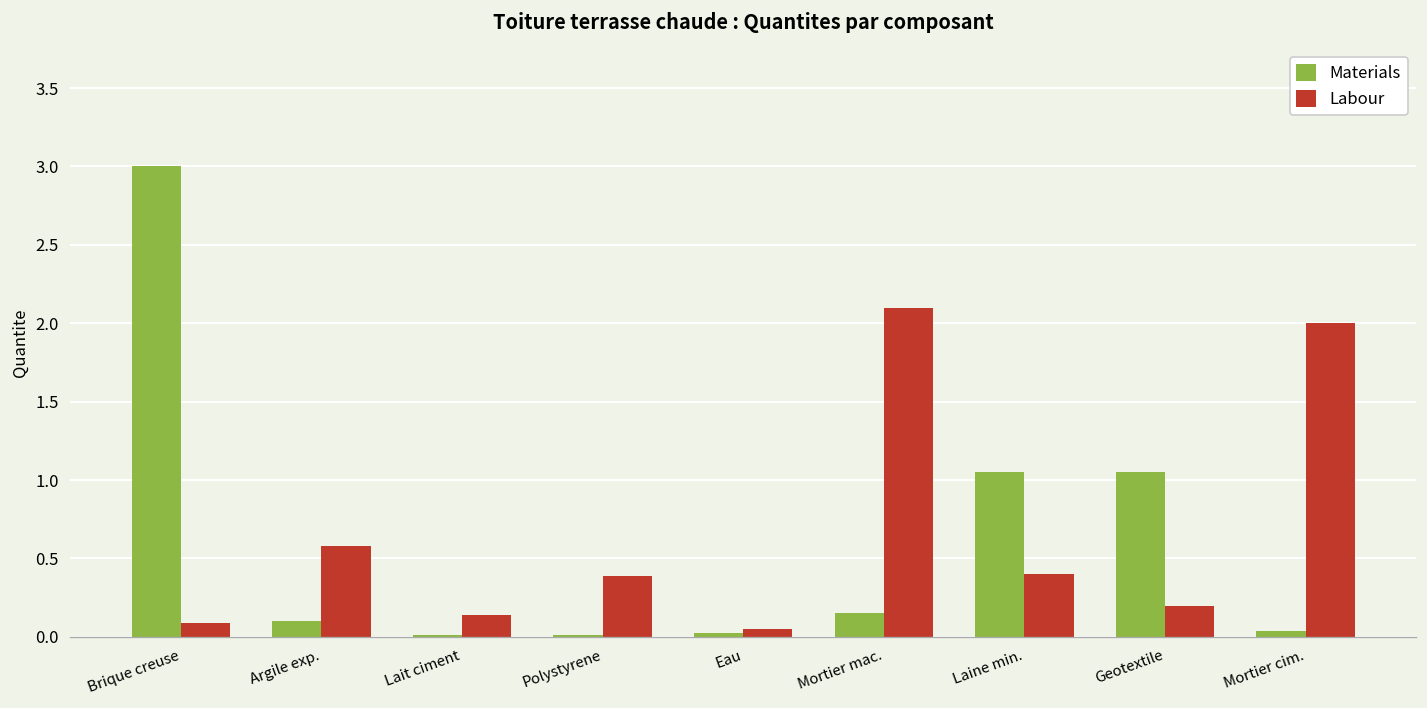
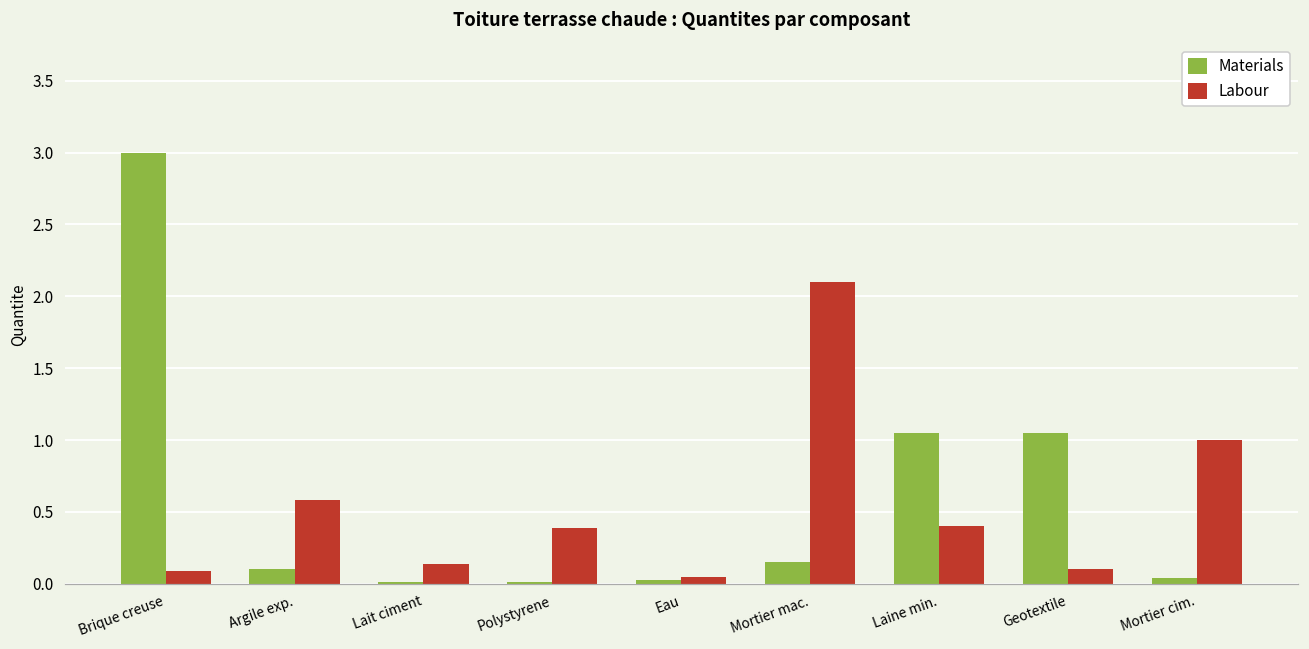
  {
    "Materials": {
      "Brique creuse": 3.0,
      "Argile exp.": 0.1,
      "Eau": 0.03,
      "Mortier mac.": 0.15,
      "Laine min.": 1.05,
      "Geotextile": 1.05,
      "Mortier cim.": 0.04
    },
    "Labour": {
      "Brique creuse": 0.1,
      "Argile exp.": 0.58,
      "Lait ciment": 0.14,
      "Polystyrene": 0.4,
      "Eau": 0.05,
      "Mortier mac.": 2.1,
      "Laine min.": 0.4,
-     "Geotextile": 0.2,
-     "Mortier cim.": 2
+     "Geotextile": 0.1,
+     "Mortier cim.": 1
    }
  }
